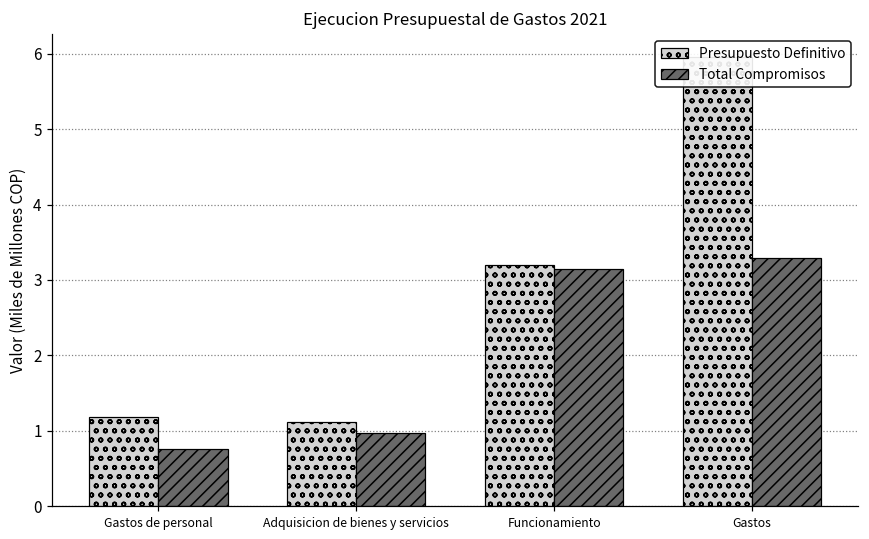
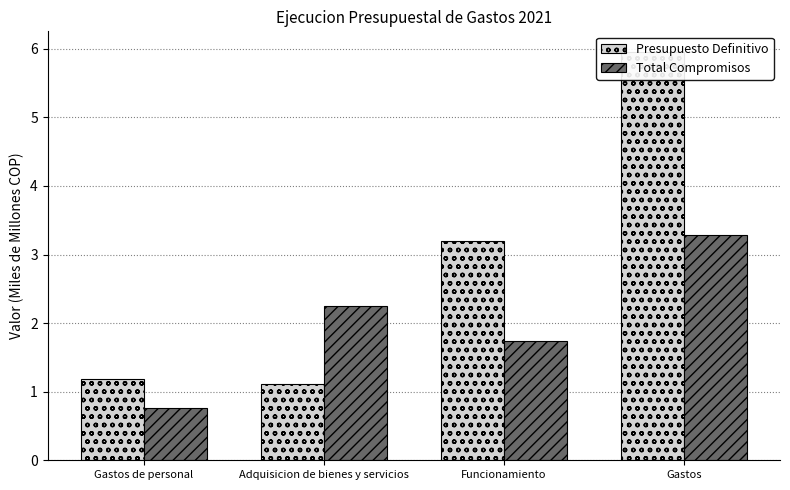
  {
    "Presupuesto Definitivo": {
      "Gastos de personal": 1.2,
      "Adquisicion de bienes y servicios": 1.1,
      "Funcionamiento": 3.2
    },
    "Total Compromisos": {
      "Gastos de personal": 0.8,
-     "Adquisicion de bienes y servicios": 1.0,
-     "Funcionamiento": 3.1,
+     "Adquisicion de bienes y servicios": 2.2,
+     "Funcionamiento": 1.7,
      "Gastos": 3.3
    }
  }
